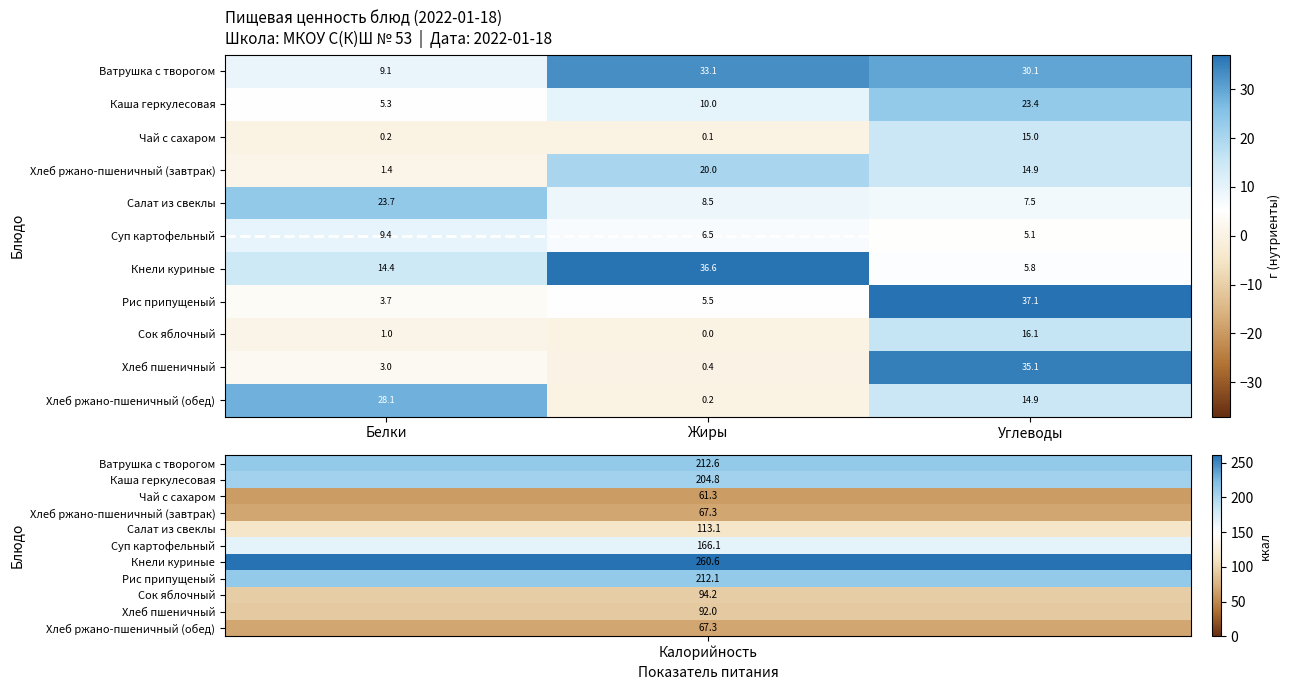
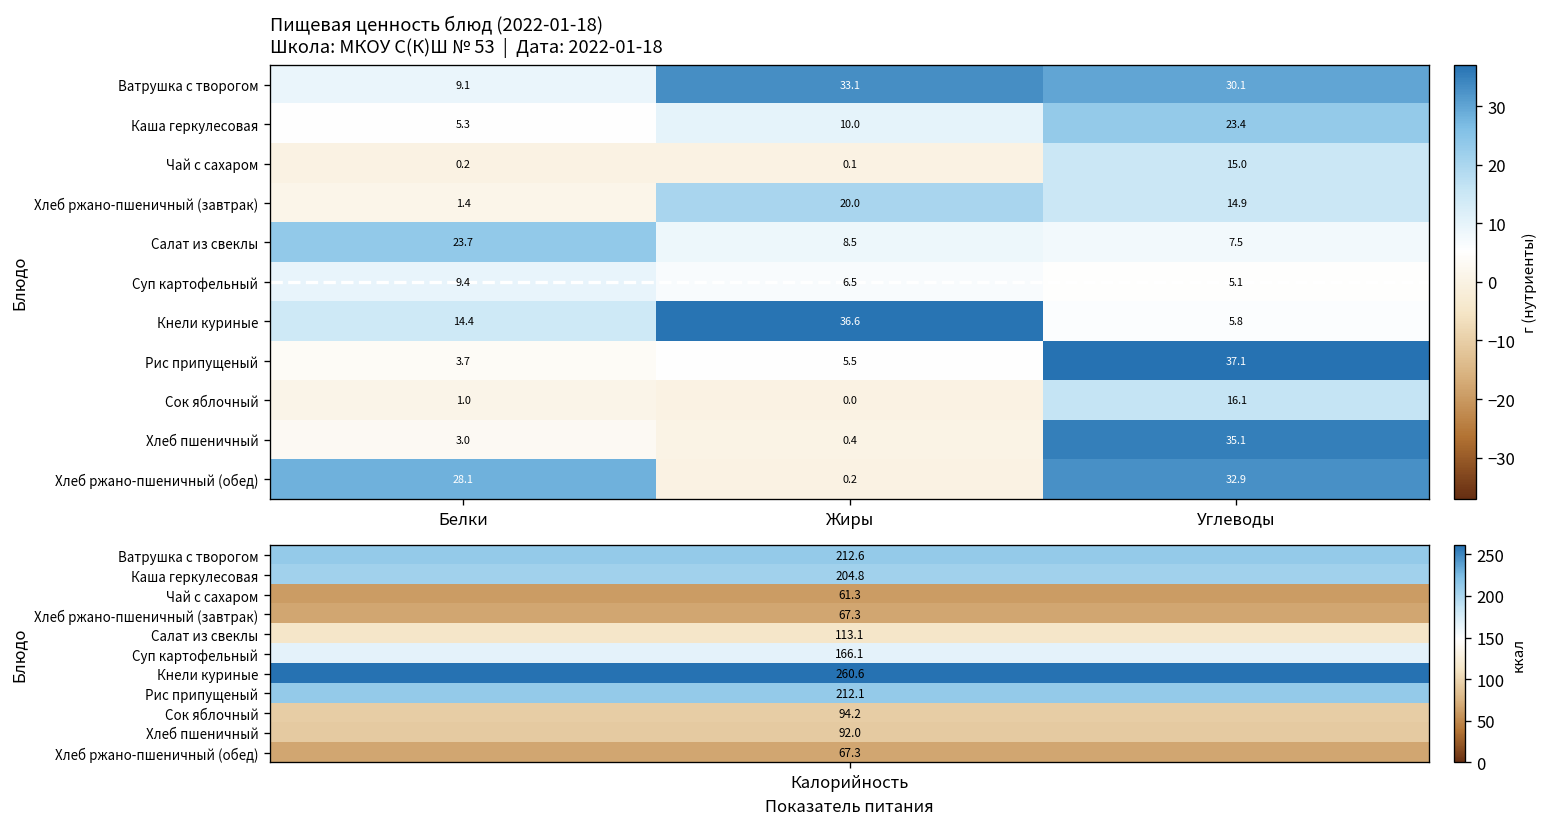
  {
    "Пищевая ценность блюд (2022-01-18) Школа: МКОУ С(К)Ш № 53 | Дата: 2022-01-18": {
      "Ватрушка с творогом": {
        "Белки": 9.1,
        "Жиры": 33.1,
        "Углеводы": 30.1
      },
      "Каша геркулесовая": {
        "Белки": 5.3,
        "Жиры": 10.0,
        "Углеводы": 23.4
      },
      "Чай с сахаром": {
        "Белки": 0.2,
        "Жиры": 0.1,
        "Углеводы": 15.0
      },
      "Хлеб ржано-пшеничный (завтрак)": {
        "Белки": 1.4,
        "Жиры": 20.0,
        "Углеводы": 14.9
      },
      "Салат из свеклы": {
        "Белки": 23.7,
        "Жиры": 8.5,
        "Углеводы": 7.5
      },
      "Суп картофельный": {
        "Белки": 9.4,
        "Жиры": 6.5,
        "Углеводы": 5.1
      },
      "Кнели куриные": {
        "Белки": 14.4,
        "Жиры": 36.6,
        "Углеводы": 5.8
      },
      "Рис припущеный": {
        "Белки": 3.7,
        "Жиры": 5.5,
        "Углеводы": 37.1
      },
      "Сок яблочный": {
        "Белки": 1.0,
        "Жиры": 0.0,
        "Углеводы": 16.1
      },
      "Хлеб пшеничный": {
        "Белки": 3.0,
        "Жиры": 0.4,
        "Углеводы": 35.1
      },
      "Хлеб ржано-пшеничный (обед)": {
        "Белки": 28.1,
        "Жиры": 0.2,
-       "Углеводы": 14.9
+       "Углеводы": 32.9
      }
    }
  }
